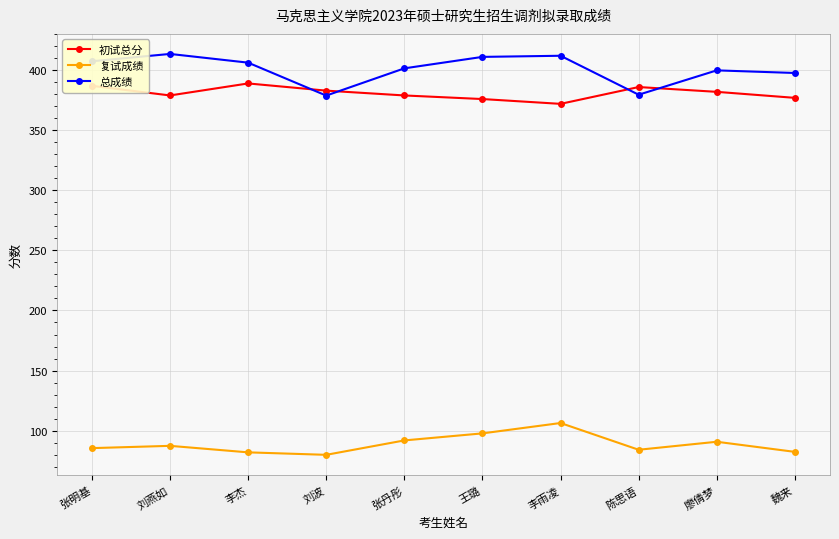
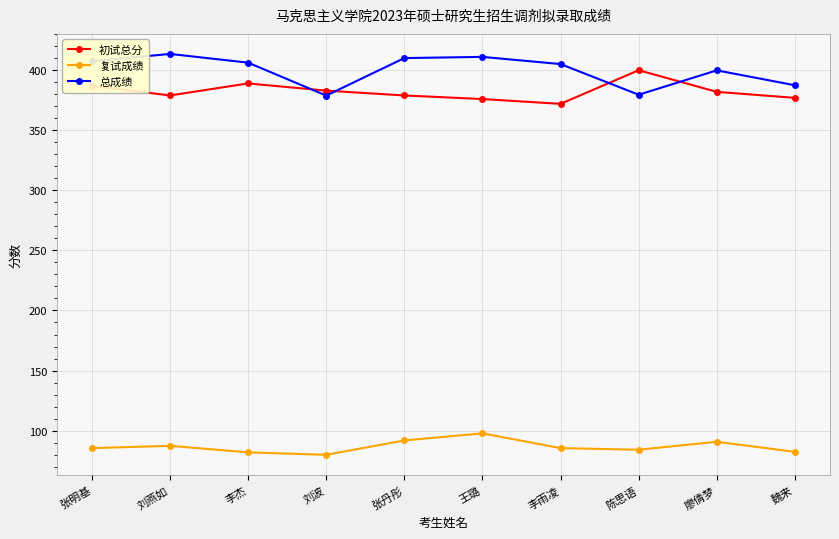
  {
    "初试总分": {
      "刘燕如": 379,
      "李杰": 389,
      "刘波": 383,
      "张丹彤": 379,
      "王璐": 376,
      "李雨凌": 372,
-     "陈思语": 386,
+     "陈思语": 400,
      "廖倩梦": 382,
      "魏来": 377
    },
    "复试成绩": {
      "张明基": 85,
      "刘燕如": 87,
      "李杰": 82,
      "刘波": 80,
      "张丹彤": 92,
      "王璐": 98,
-     "李雨凌": 106,
+     "李雨凌": 85,
      "陈思语": 84,
      "廖倩梦": 91,
      "魏来": 82
    },
    "总成绩": {
      "刘燕如": 414,
      "李杰": 406,
      "刘波": 379,
-     "张丹彤": 402,
+     "张丹彤": 410,
      "王璐": 411,
-     "李雨凌": 412,
+     "李雨凌": 405,
      "陈思语": 380,
      "廖倩梦": 400,
-     "魏来": 398
+     "魏来": 388
    }
  }
